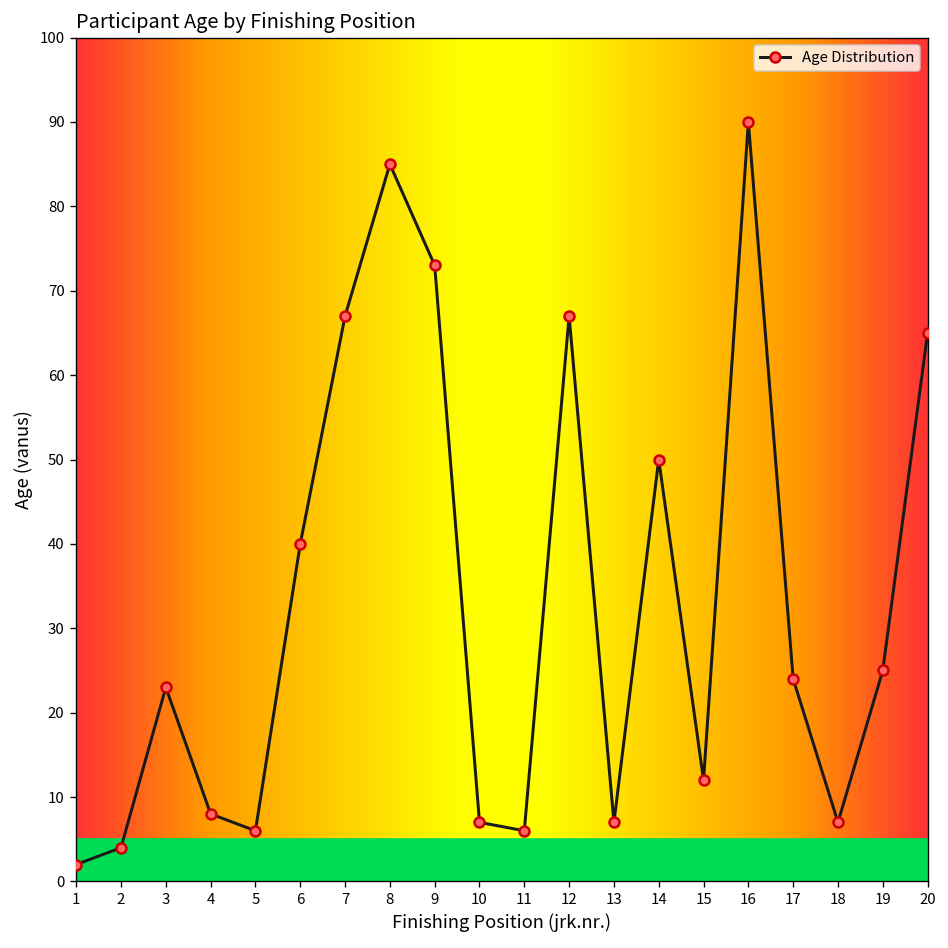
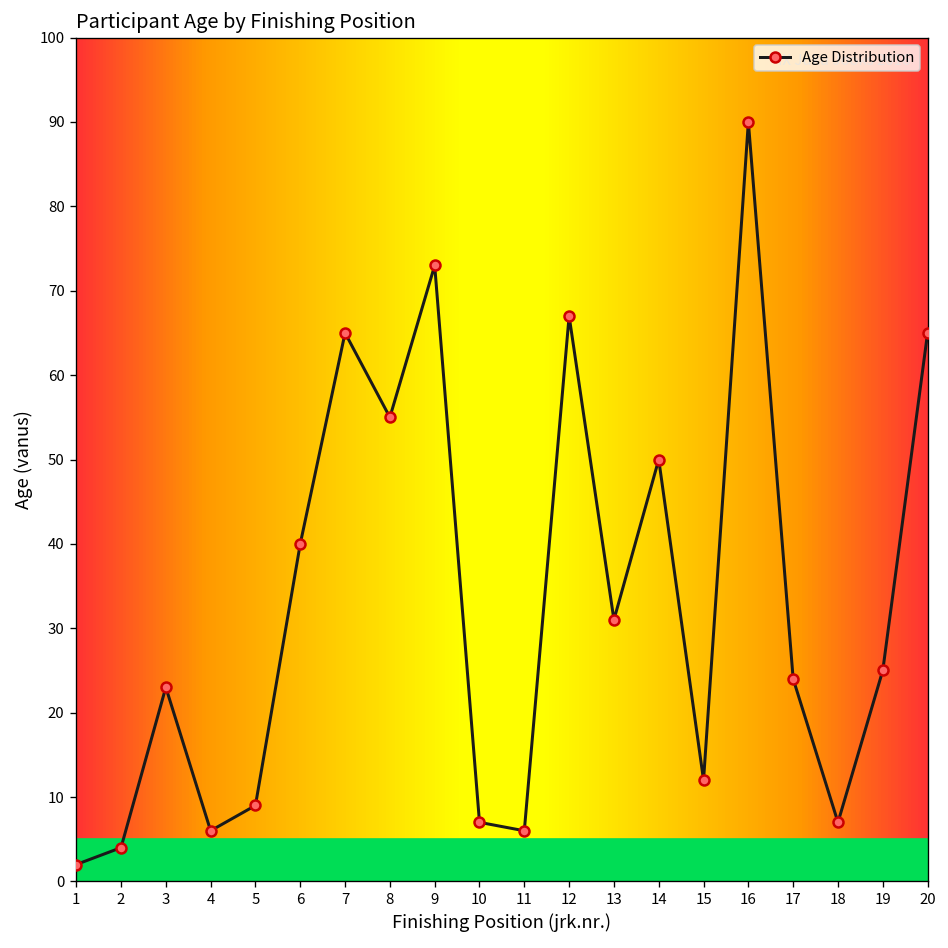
  {
    "3": 23,
-   "4": 8,
-   "5": 6,
+   "4": 6,
+   "5": 9,
    "6": 40,
-   "7": 67,
-   "8": 85,
+   "7": 65,
+   "8": 55,
    "9": 73,
    "10": 7,
    "11": 6,
    "12": 67,
-   "13": 7,
+   "13": 31,
    "14": 50,
    "15": 12,
    "16": 90,
    "17": 24,
    "18": 7,
    "19": 25,
    "20": 65
  }
